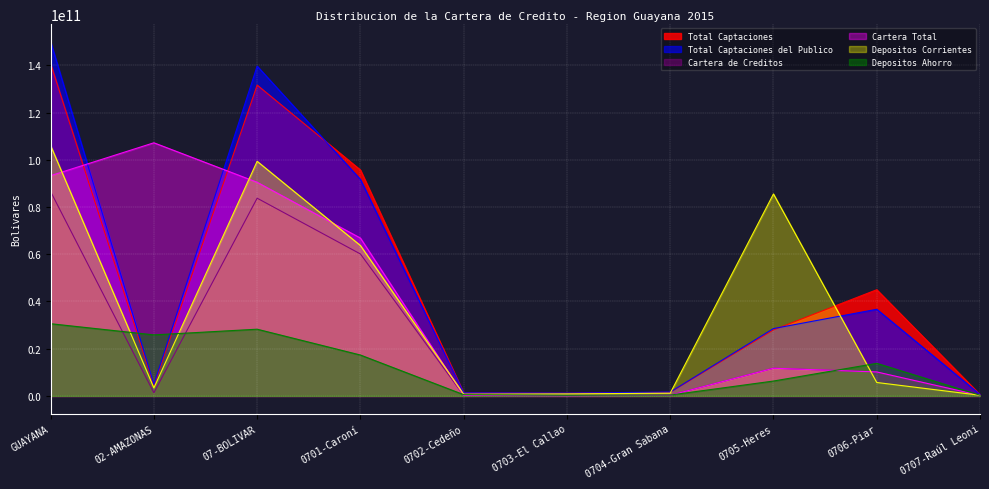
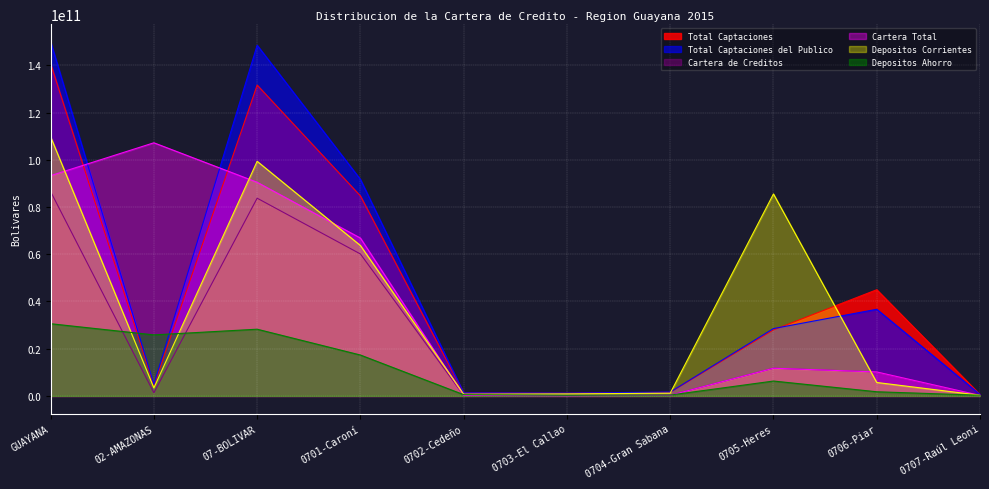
  {
    "Total Captaciones": {
      "GUAYANA": 141000000000,
      "07-BOLIVAR": 132000000000,
-     "0701-Caroní": 96000000000,
+     "0701-Caroní": 85000000000,
      "0706-Piar": 45000000000
    },
    "Total Captaciones del Publico": {
      "GUAYANA": 150000000000,
-     "07-BOLIVAR": 140000000000,
+     "07-BOLIVAR": 149000000000,
      "0701-Caroní": 92000000000,
      "0706-Piar": 37000000000
    },
    "Cartera de Creditos": {
      "GUAYANA": 87000000000,
      "02-AMAZONAS": 1000000000,
      "07-BOLIVAR": 84000000000,
      "0701-Caroní": 60000000000
    },
    "Cartera Total": {
      "GUAYANA": 93000000000,
      "02-AMAZONAS": 107000000000,
      "07-BOLIVAR": 90000000000,
      "0701-Caroní": 67000000000
    },
    "Depositos Corrientes": {
-     "GUAYANA": 106000000000,
+     "GUAYANA": 110000000000,
      "07-BOLIVAR": 99000000000,
      "0701-Caroní": 64000000000,
      "0705-Heres": 86000000000,
      "0706-Piar": 6000000000
    },
    "Depositos Ahorro": {
      "GUAYANA": 31000000000,
      "02-AMAZONAS": 26000000000,
      "07-BOLIVAR": 28000000000,
      "0701-Caroní": 17000000000,
      "0705-Heres": 6000000000,
-     "0706-Piar": 14000000000
+     "0706-Piar": 2000000000
    }
  }
